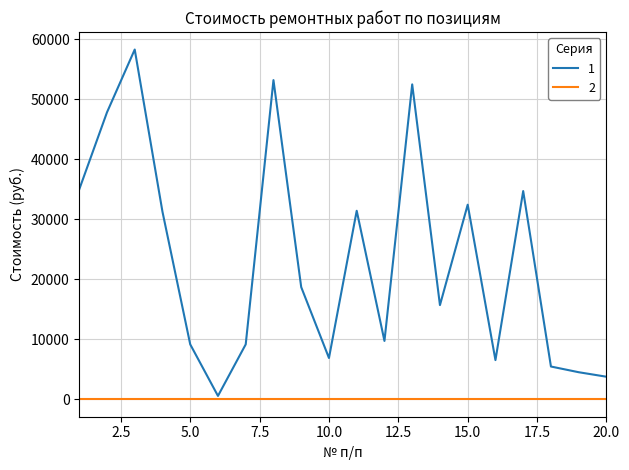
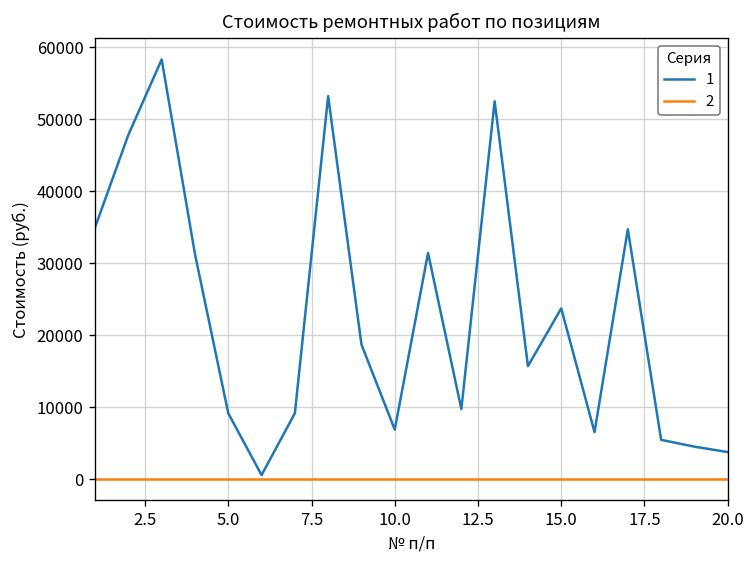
  {
    "1": {
      "5.0": 9000,
      "10.0": 7000,
-     "15.0": 32000,
+     "15.0": 24000,
      "20.0": 4000
    },
    "2": {
      "5.0": 0,
      "10.0": 0,
      "15.0": 0,
      "20.0": 0
    }
  }
